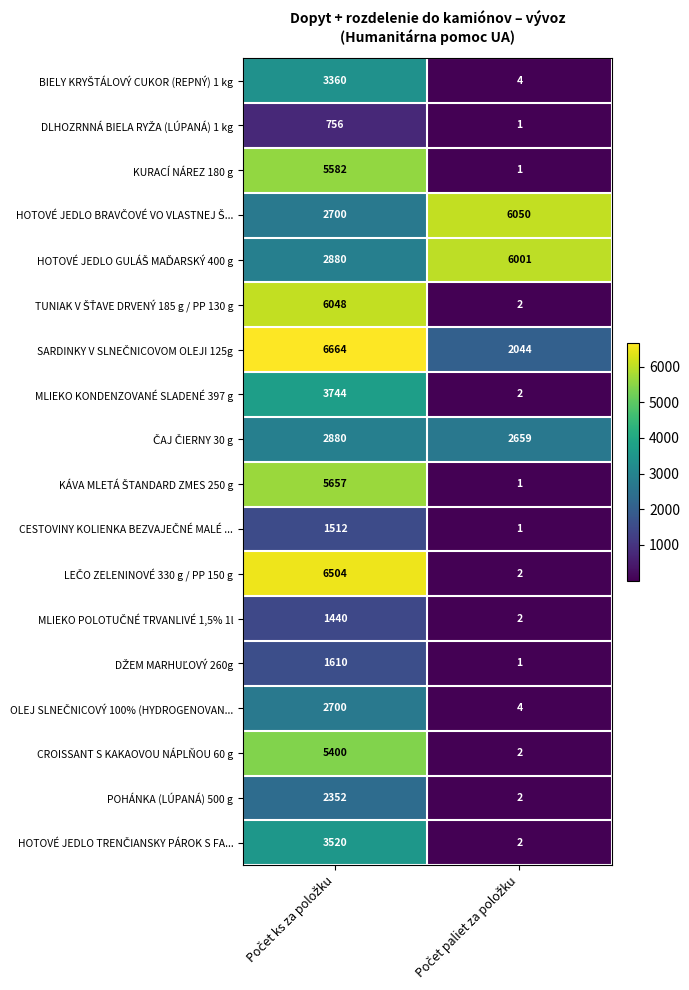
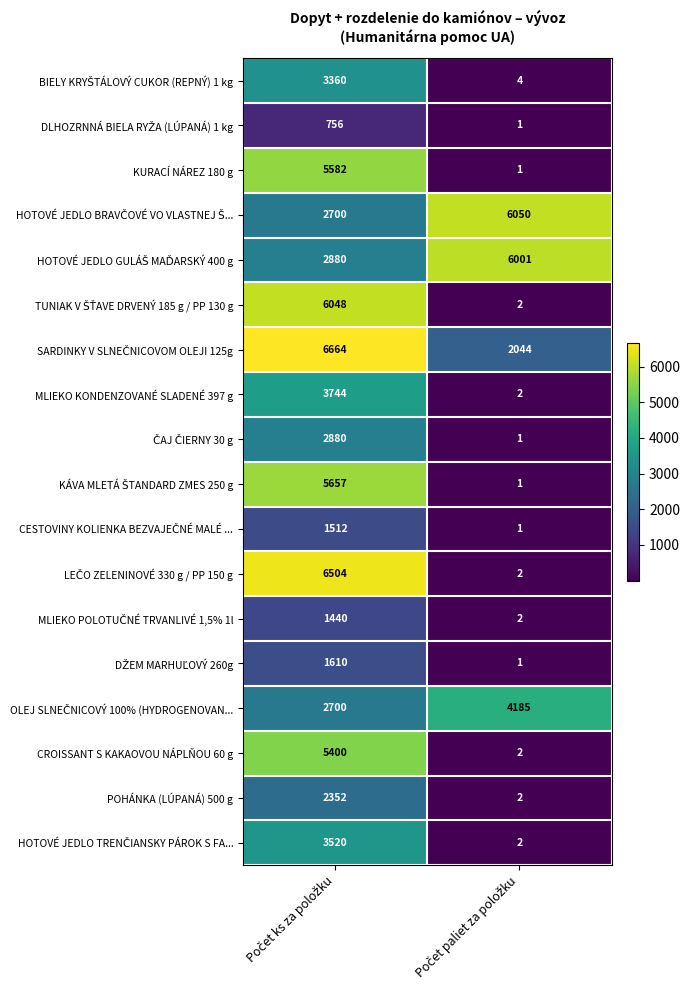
  {
    "BIELY KRYŠTÁLOVÝ CUKOR (REPNÝ) 1 kg": {
      "Počet ks za položku": 3360,
      "Počet paliet za položku": 4
    },
    "DLHOZRNNÁ BIELA RYŽA (LÚPANÁ) 1 kg": {
      "Počet ks za položku": 756,
      "Počet paliet za položku": 1
    },
    "KURACÍ NÁREZ 180 g": {
      "Počet ks za položku": 5582,
      "Počet paliet za položku": 1
    },
    "HOTOVÉ JEDLO BRAVČOVÉ VO VLASTNEJ Š...": {
      "Počet ks za položku": 2700,
      "Počet paliet za položku": 6050
    },
    "HOTOVÉ JEDLO GULÁŠ MAĎARSKÝ 400 g": {
      "Počet ks za položku": 2880,
      "Počet paliet za položku": 6001
    },
    "TUNIAK V ŠŤAVE DRVENÝ 185 g / PP 130 g": {
      "Počet ks za položku": 6048,
      "Počet paliet za položku": 2
    },
    "SARDINKY V SLNEČNICOVOM OLEJI 125g": {
      "Počet ks za položku": 6664,
      "Počet paliet za položku": 2044
    },
    "MLIEKO KONDENZOVANÉ SLADENÉ 397 g": {
      "Počet ks za položku": 3744,
      "Počet paliet za položku": 2
    },
    "ČAJ ČIERNY 30 g": {
      "Počet ks za položku": 2880,
-     "Počet paliet za položku": 2659
+     "Počet paliet za položku": 1
    },
    "KÁVA MLETÁ ŠTANDARD ZMES 250 g": {
      "Počet ks za položku": 5657,
      "Počet paliet za položku": 1
    },
    "CESTOVINY KOLIENKA BEZVAJEČNÉ MALÉ ...": {
      "Počet ks za položku": 1512,
      "Počet paliet za položku": 1
    },
    "LEČO ZELENINOVÉ 330 g / PP 150 g": {
      "Počet ks za položku": 6504,
      "Počet paliet za položku": 2
    },
    "MLIEKO POLOTUČNÉ TRVANLIVÉ 1,5% 1l": {
      "Počet ks za položku": 1440,
      "Počet paliet za položku": 2
    },
    "DŽEM MARHUĽOVÝ 260g": {
      "Počet ks za položku": 1610,
      "Počet paliet za položku": 1
    },
    "OLEJ SLNEČNICOVÝ 100% (HYDROGENOVAN...": {
      "Počet ks za položku": 2700,
-     "Počet paliet za položku": 4
+     "Počet paliet za položku": 4185
    },
    "CROISSANT S KAKAOVOU NÁPLŇOU 60 g": {
      "Počet ks za položku": 5400,
      "Počet paliet za položku": 2
    },
    "POHÁNKA (LÚPANÁ) 500 g": {
      "Počet ks za položku": 2352,
      "Počet paliet za položku": 2
    },
    "HOTOVÉ JEDLO TRENČIANSKY PÁROK S FA...": {
      "Počet ks za položku": 3520,
      "Počet paliet za položku": 2
    }
  }
